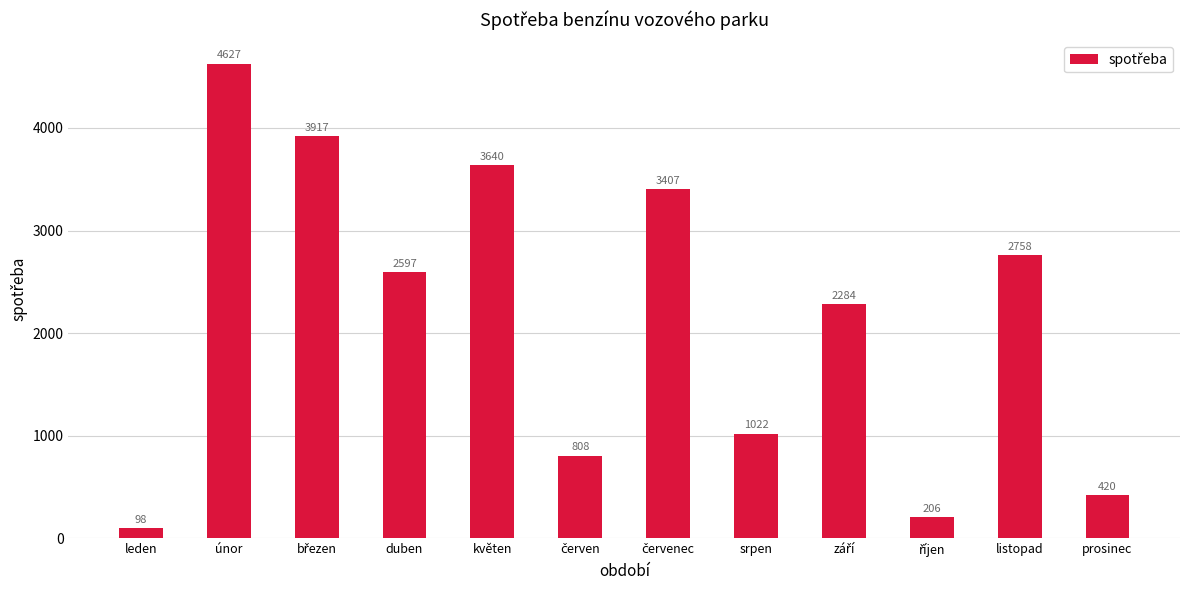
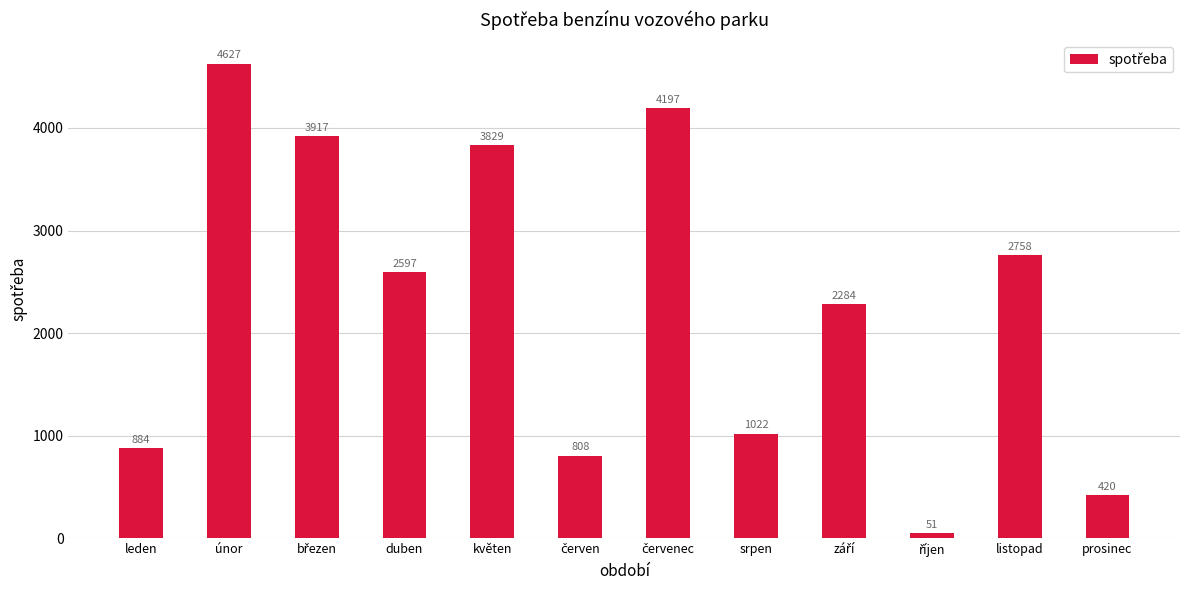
  {
-   "leden": 98,
+   "leden": 884,
    "únor": 4627,
    "březen": 3917,
    "duben": 2597,
-   "květen": 3640,
+   "květen": 3829,
    "červen": 808,
-   "červenec": 3407,
+   "červenec": 4197,
    "srpen": 1022,
    "září": 2284,
-   "říjen": 206,
+   "říjen": 51,
    "listopad": 2758,
    "prosinec": 420
  }
